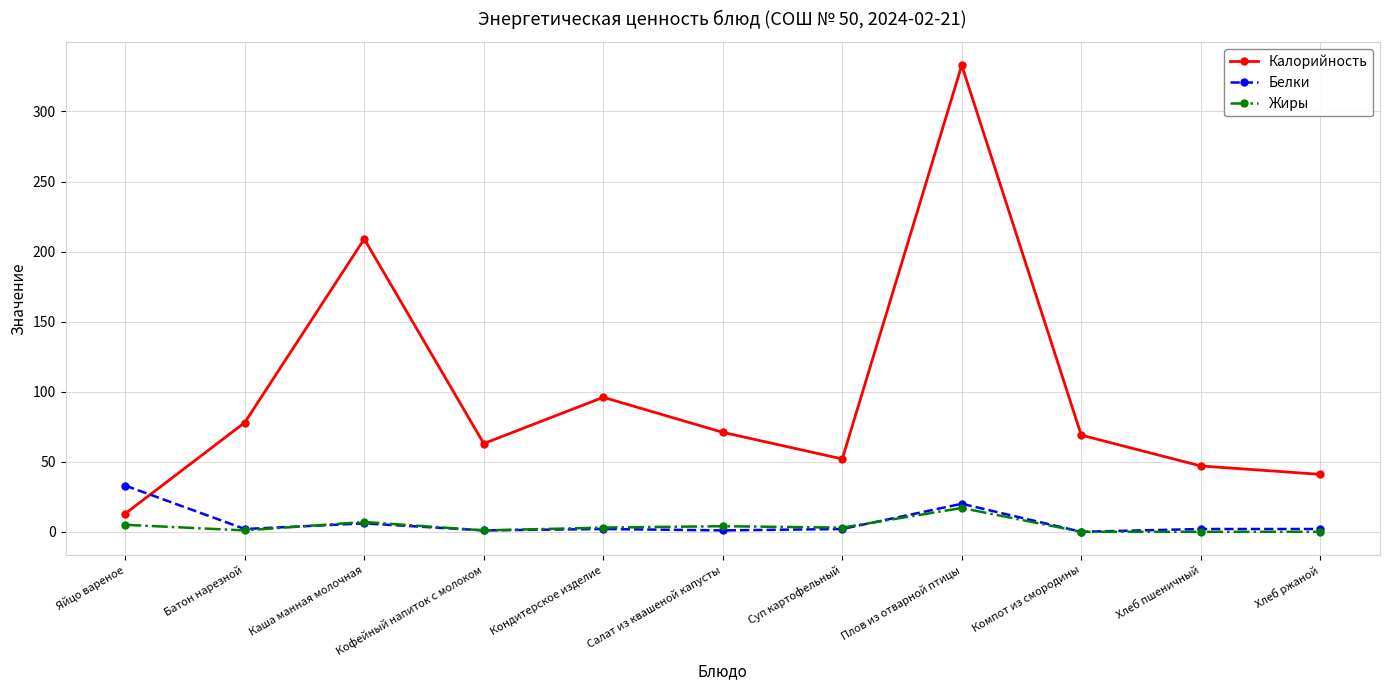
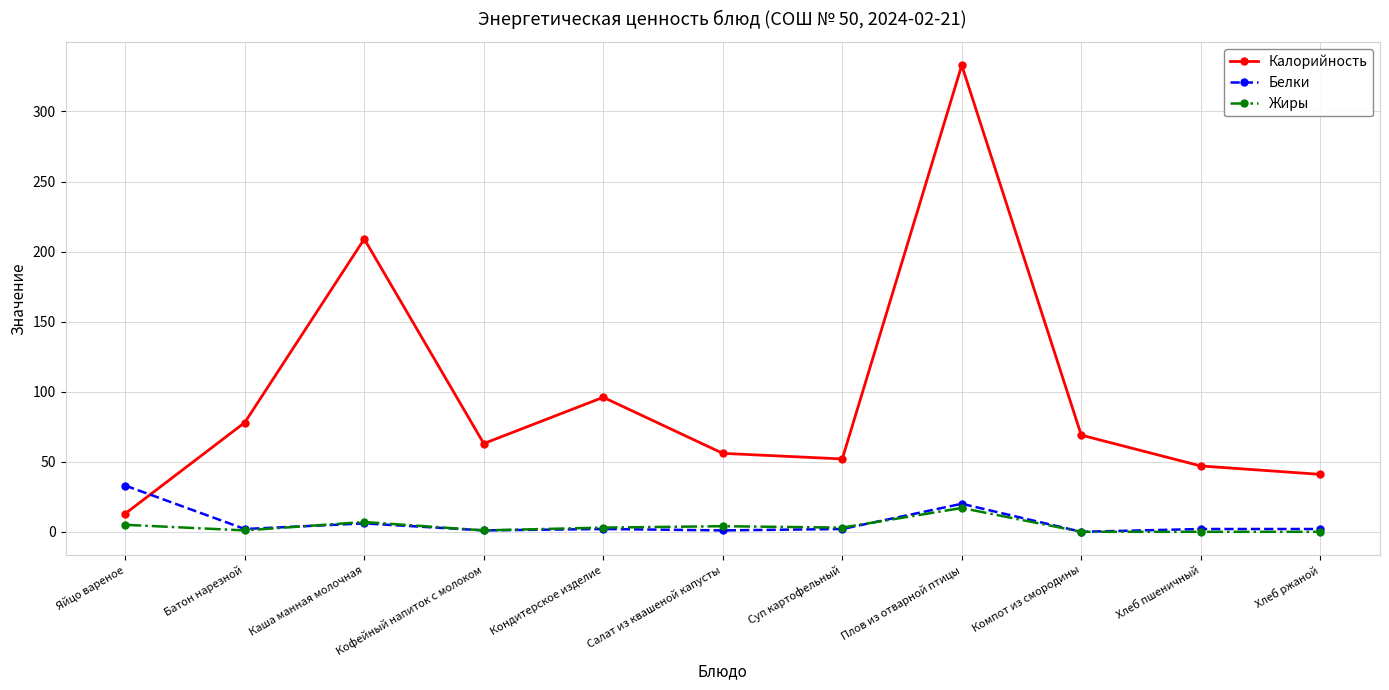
  {
    "Калорийность": {
      "Яйцо вареное": 13,
      "Батон нарезной": 78,
      "Каша манная молочная": 209,
      "Кофейный напиток с молоком": 63,
      "Кондитерское изделие": 96,
-     "Салат из квашеной капусты": 71,
+     "Салат из квашеной капусты": 56,
      "Суп картофельный": 52,
      "Плов из отварной птицы": 333,
      "Компот из смородины": 69,
      "Хлеб пшеничный": 47,
      "Хлеб ржаной": 41
    },
    "Белки": {
      "Яйцо вареное": 33,
      "Салат из квашеной капусты": 1,
      "Плов из отварной птицы": 20,
      "Хлеб пшеничный": 2,
      "Хлеб ржаной": 2
    },
    "Жиры": {
      "Яйцо вареное": 5,
      "Салат из квашеной капусты": 4,
      "Плов из отварной птицы": 17,
      "Хлеб пшеничный": 0,
      "Хлеб ржаной": 0
    }
  }
